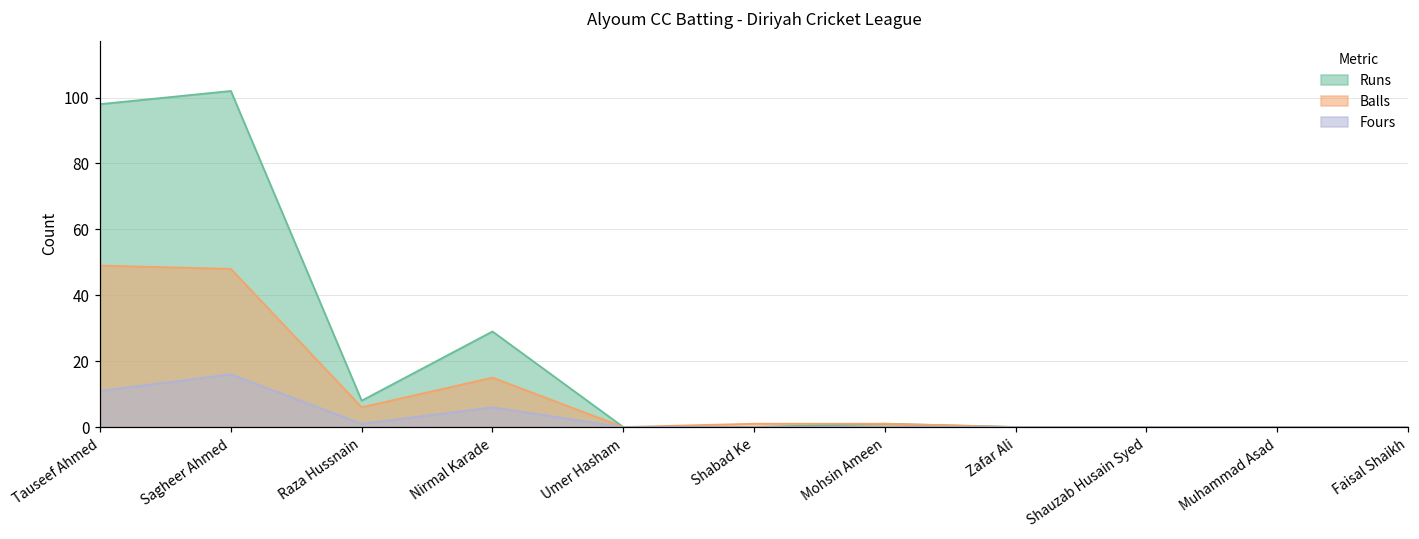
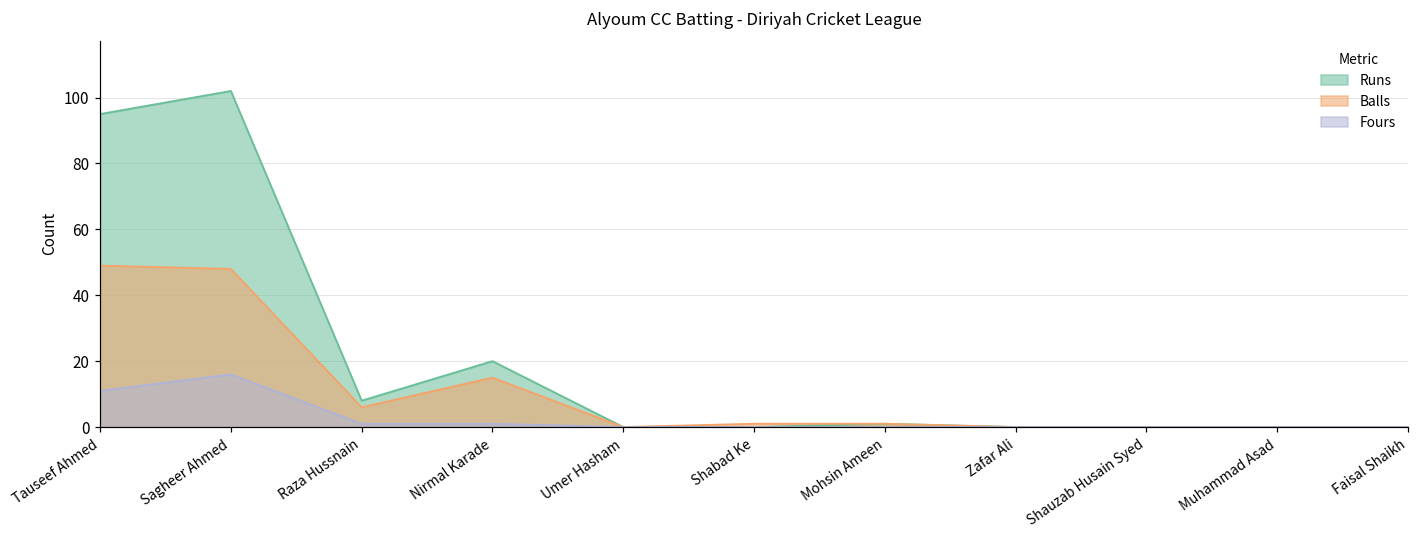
  {
    "Runs": {
-     "Tauseef Ahmed": 98,
+     "Tauseef Ahmed": 95,
      "Sagheer Ahmed": 102,
      "Raza Hussnain": 8,
-     "Nirmal Karade": 29
+     "Nirmal Karade": 20
    },
    "Balls": {
      "Tauseef Ahmed": 49,
      "Sagheer Ahmed": 48,
      "Raza Hussnain": 6,
      "Nirmal Karade": 15,
      "Shabad Ke": 1
    },
    "Fours": {
      "Tauseef Ahmed": 11,
      "Sagheer Ahmed": 16,
      "Raza Hussnain": 1,
-     "Nirmal Karade": 6,
+     "Nirmal Karade": 1,
      "Mohsin Ameen": 0
    }
  }
